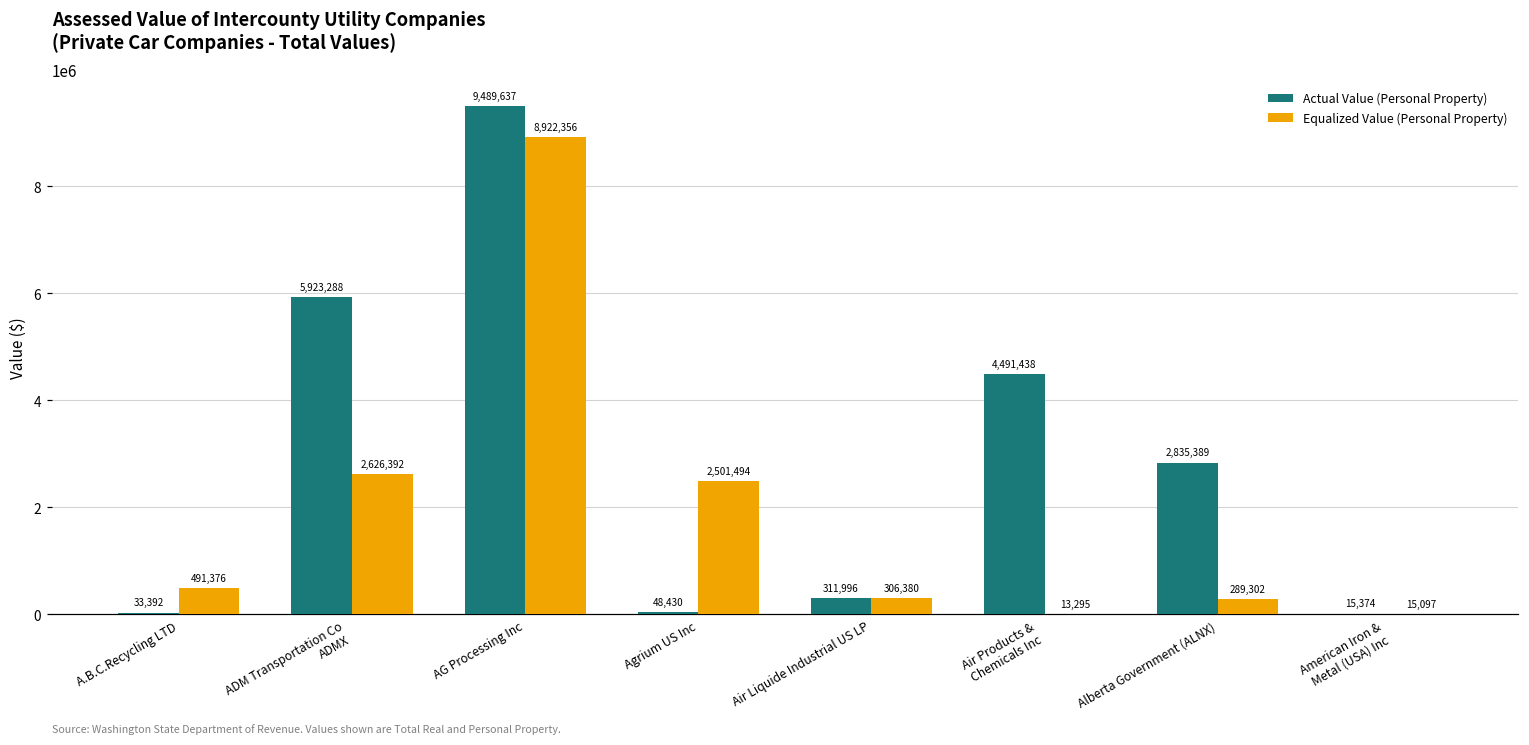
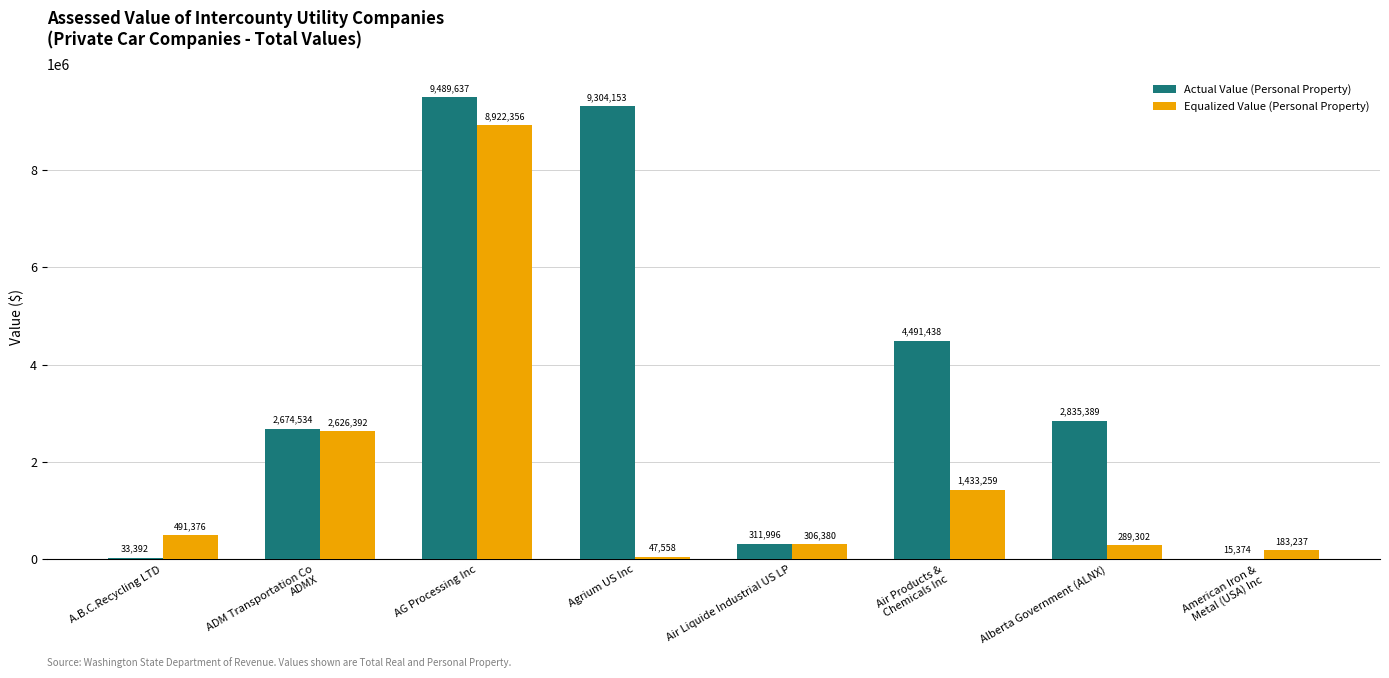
  {
    "Actual Value (Personal Property)": {
      "A.B.C.Recycling LTD": "33,392",
-     "ADM Transportation Co ADMX": "5,923,288",
+     "ADM Transportation Co ADMX": "2,674,534",
      "AG Processing Inc": "9,489,637",
-     "Agrium US Inc": "48,430",
+     "Agrium US Inc": "9,304,153",
      "Air Liquide Industrial US LP": "311,996",
      "Air Products & Chemicals Inc": "4,491,438",
      "Alberta Government (ALNX)": "2,835,389",
      "American Iron & Metal (USA) Inc": "15,374"
    },
    "Equalized Value (Personal Property)": {
      "A.B.C.Recycling LTD": "491,376",
      "ADM Transportation Co ADMX": "2,626,392",
      "AG Processing Inc": "8,922,356",
-     "Agrium US Inc": "2,501,494",
+     "Agrium US Inc": "47,558",
      "Air Liquide Industrial US LP": "306,380",
-     "Air Products & Chemicals Inc": "13,295",
+     "Air Products & Chemicals Inc": "1,433,259",
      "Alberta Government (ALNX)": "289,302",
-     "American Iron & Metal (USA) Inc": "15,097"
+     "American Iron & Metal (USA) Inc": "183,237"
    }
  }
